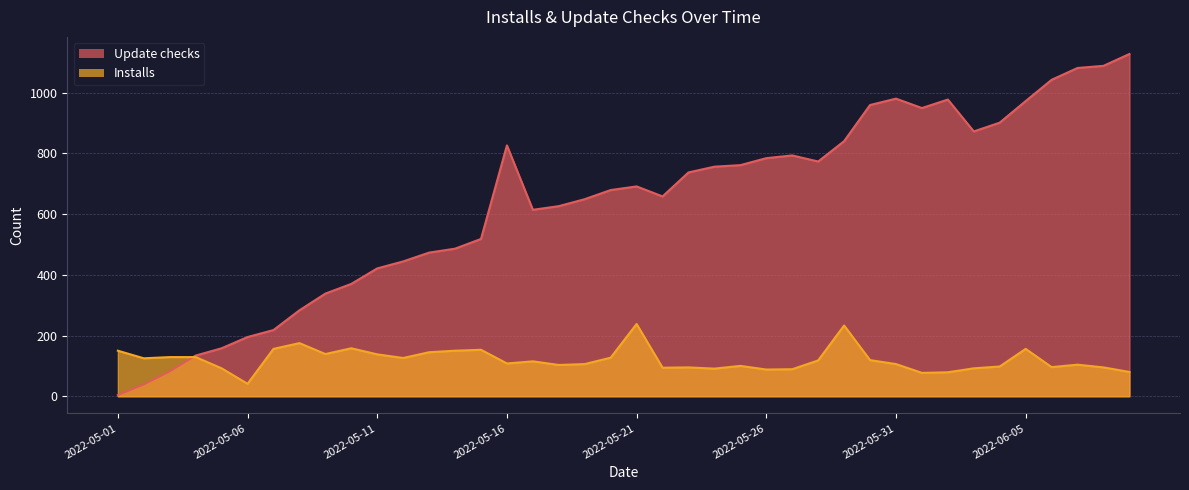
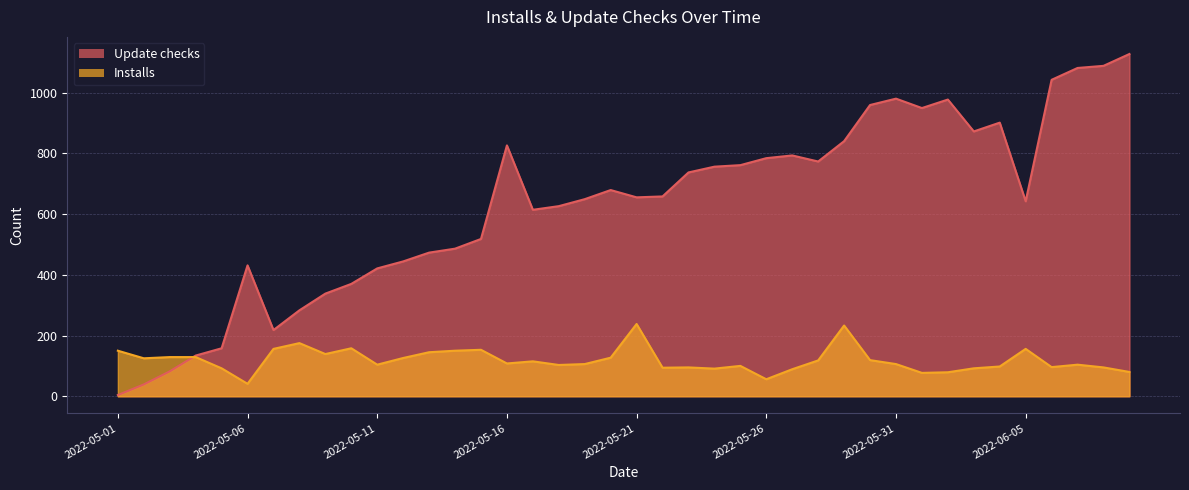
  {
    "Update checks": {
      "2022-05-01": 0,
-     "2022-05-06": 200,
+     "2022-05-06": 430,
      "2022-05-11": 420,
      "2022-05-16": 830,
-     "2022-05-21": 690,
+     "2022-05-21": 660,
      "2022-05-26": 780,
      "2022-05-31": 980,
-     "2022-06-05": 970
+     "2022-06-05": 640
    },
    "Installs": {
      "2022-05-01": 150,
      "2022-05-06": 40,
-     "2022-05-11": 140,
+     "2022-05-11": 100,
      "2022-05-16": 110,
      "2022-05-21": 240,
-     "2022-05-26": 90,
+     "2022-05-26": 60,
      "2022-05-31": 110,
      "2022-06-05": 160
    }
  }
